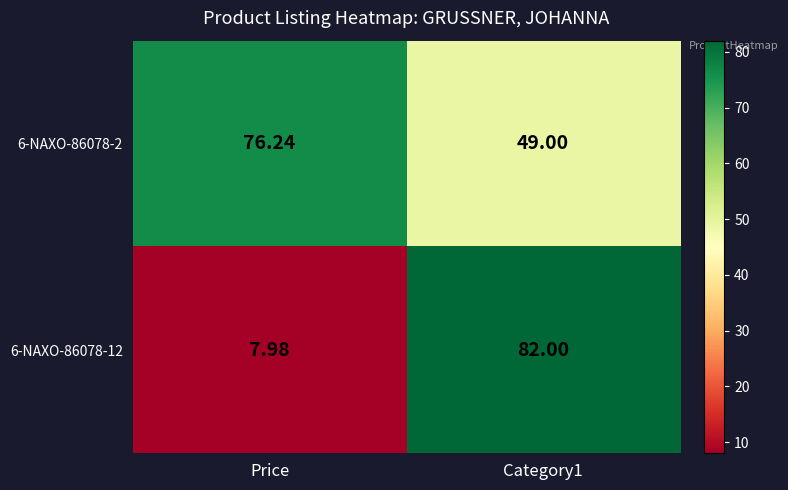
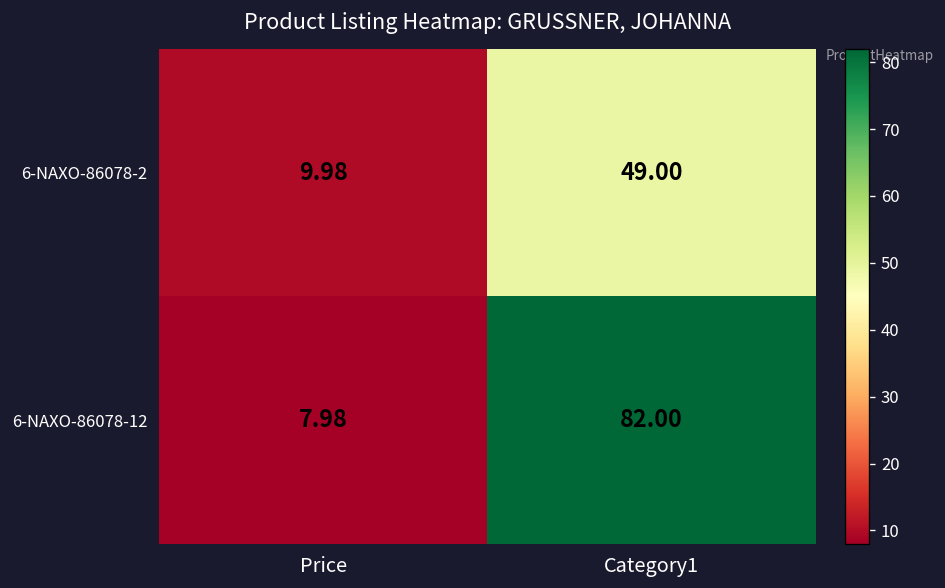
  {
    "6-NAXO-86078-2": {
-     "Price": 76.24,
+     "Price": 9.98,
      "Category1": 49.00
    },
    "6-NAXO-86078-12": {
      "Price": 7.98,
      "Category1": 82.00
    }
  }
